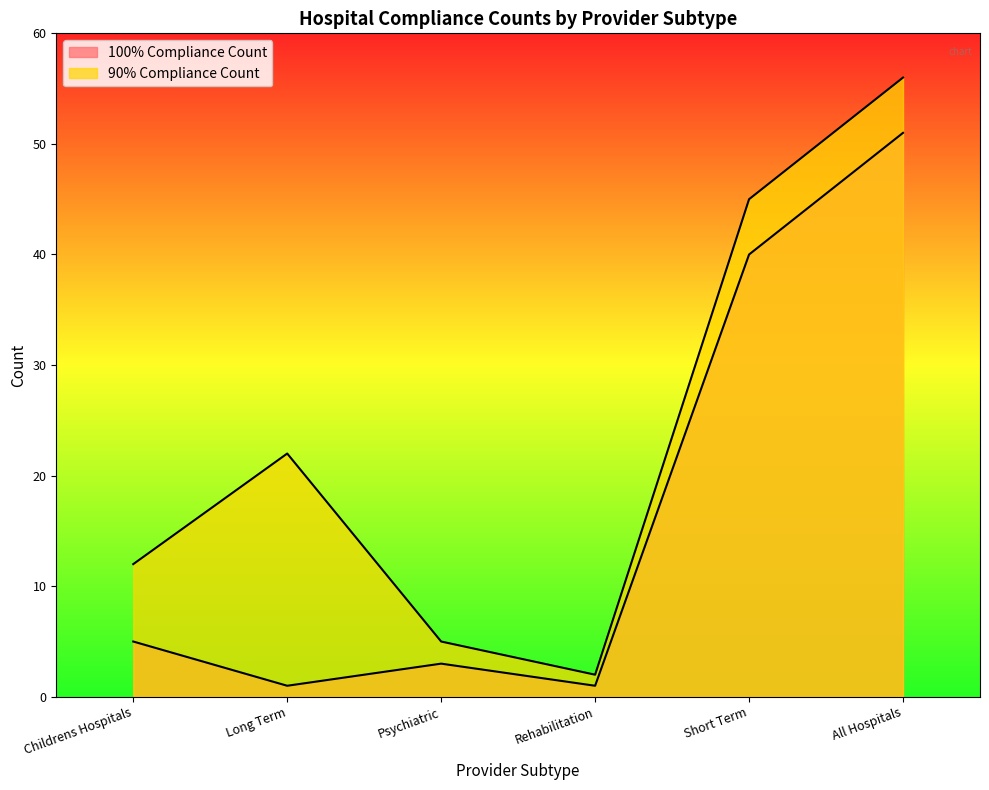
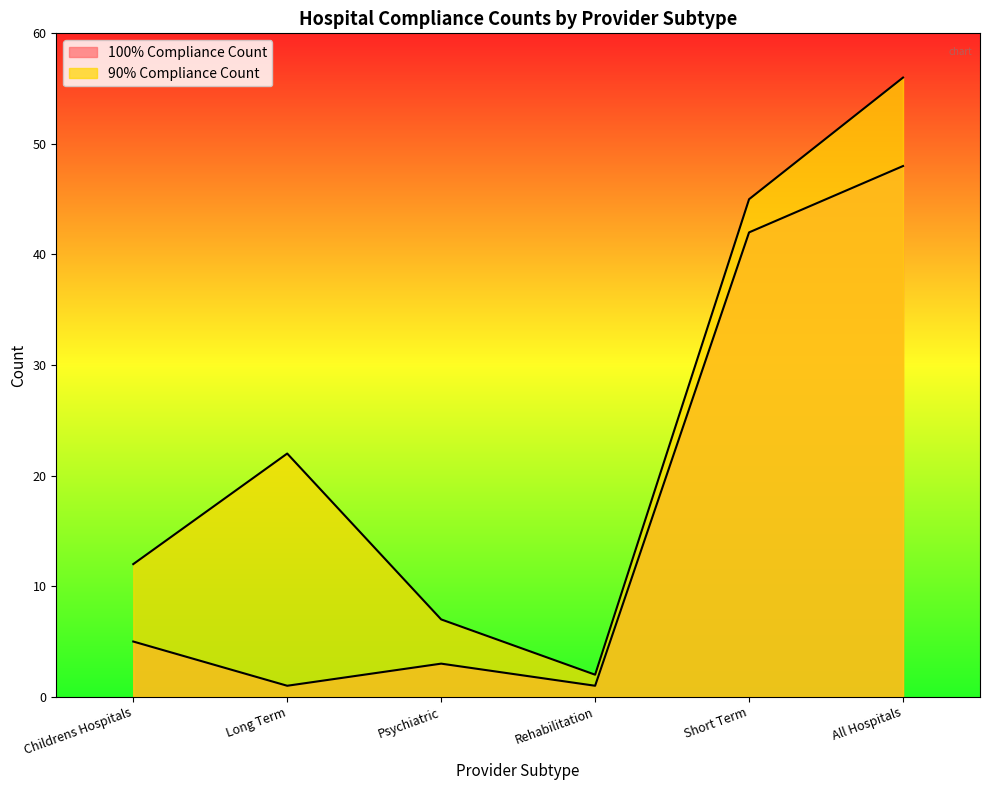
  {
    "100% Compliance Count": {
      "Childrens Hospitals": 5,
      "Long Term": 1,
      "Psychiatric": 3,
      "Rehabilitation": 1,
-     "Short Term": 40,
-     "All Hospitals": 51
+     "Short Term": 42,
+     "All Hospitals": 48
    },
    "90% Compliance Count": {
      "Childrens Hospitals": 12,
      "Long Term": 22,
-     "Psychiatric": 5,
+     "Psychiatric": 7,
      "Rehabilitation": 2,
      "Short Term": 45,
      "All Hospitals": 56
    }
  }
